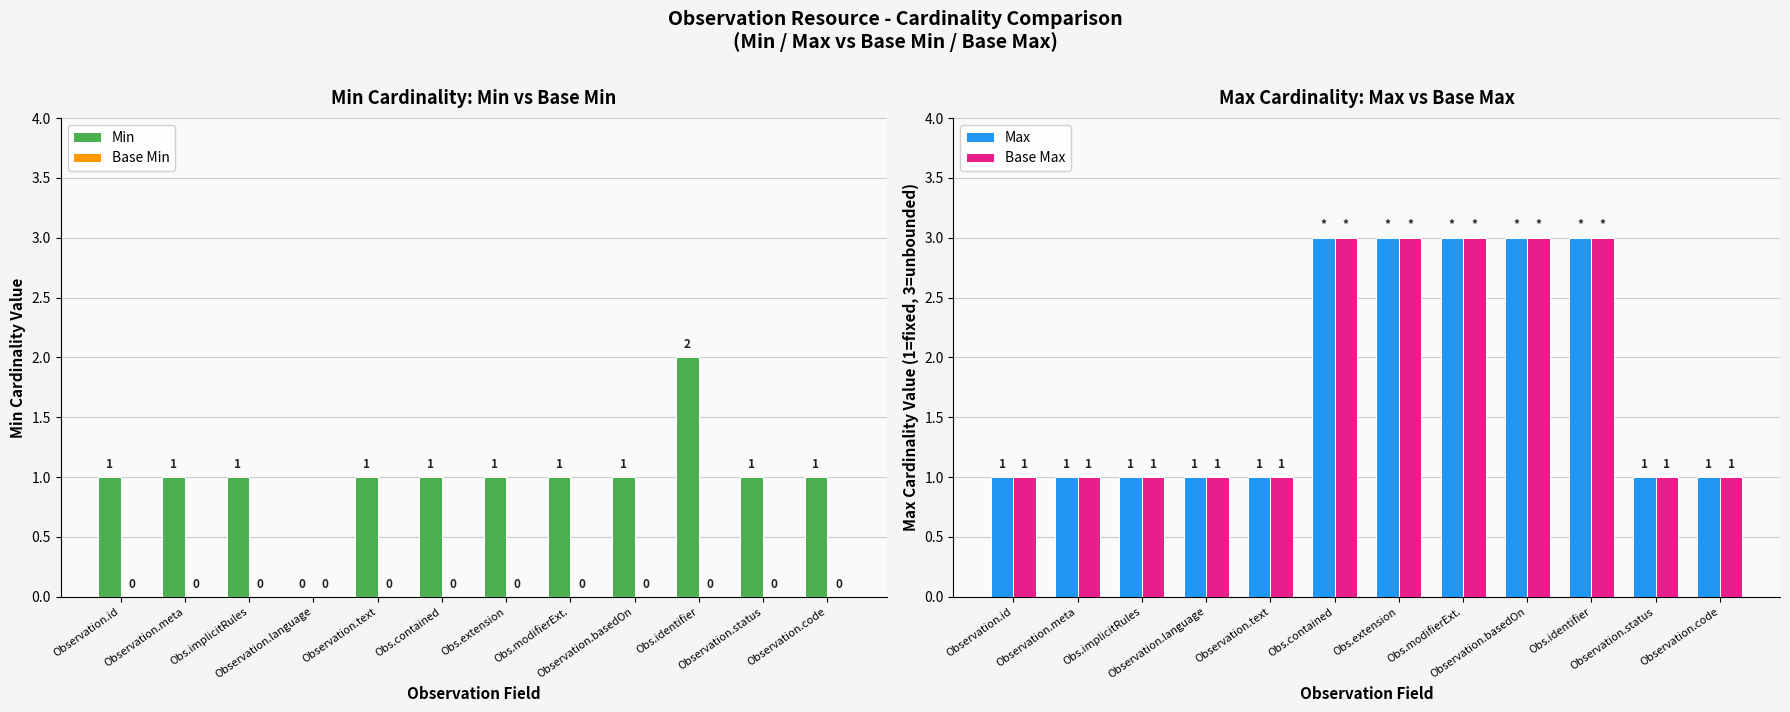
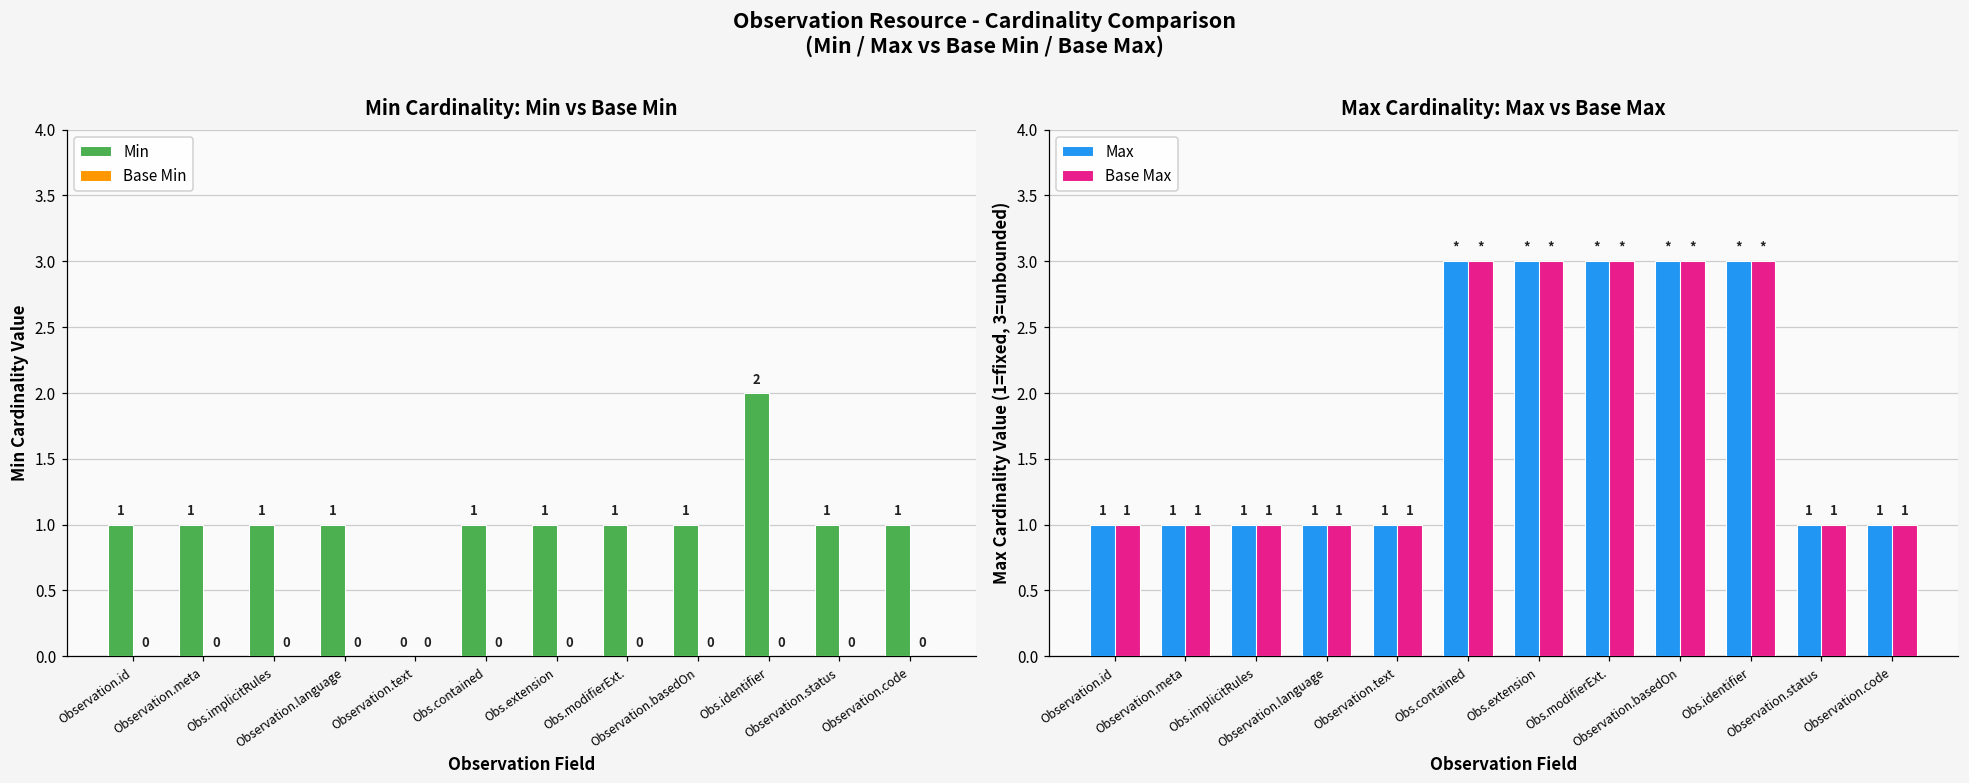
  {
    "Min Cardinality: Min vs Base Min": {
      "Min": {
        "Observation.id": 1,
        "Observation.meta": 1,
        "Obs.implicitRules": 1,
-       "Observation.language": 0,
-       "Observation.text": 1,
+       "Observation.language": 1,
+       "Observation.text": 0,
        "Obs.contained": 1,
        "Obs.extension": 1,
        "Obs.modifierExt.": 1,
        "Observation.basedOn": 1,
        "Obs.identifier": 2,
        "Observation.status": 1,
        "Observation.code": 1
      },
      "Base Min": {
        "Observation.id": 0,
        "Observation.meta": 0,
        "Obs.implicitRules": 0,
        "Observation.language": 0,
        "Observation.text": 0,
        "Obs.contained": 0,
        "Obs.extension": 0,
        "Obs.modifierExt.": 0,
        "Observation.basedOn": 0,
        "Obs.identifier": 0,
        "Observation.status": 0,
        "Observation.code": 0
      }
    },
    "Max Cardinality: Max vs Base Max": {
      "Max": {
        "Observation.id": 1,
        "Observation.meta": 1,
        "Obs.implicitRules": 1,
        "Observation.language": 1,
        "Observation.text": 1,
        "Observation.status": 1,
        "Observation.code": 1
      },
      "Base Max": {
        "Observation.id": 1,
        "Observation.meta": 1,
        "Obs.implicitRules": 1,
        "Observation.language": 1,
        "Observation.text": 1,
        "Observation.status": 1,
        "Observation.code": 1
      }
    }
  }
